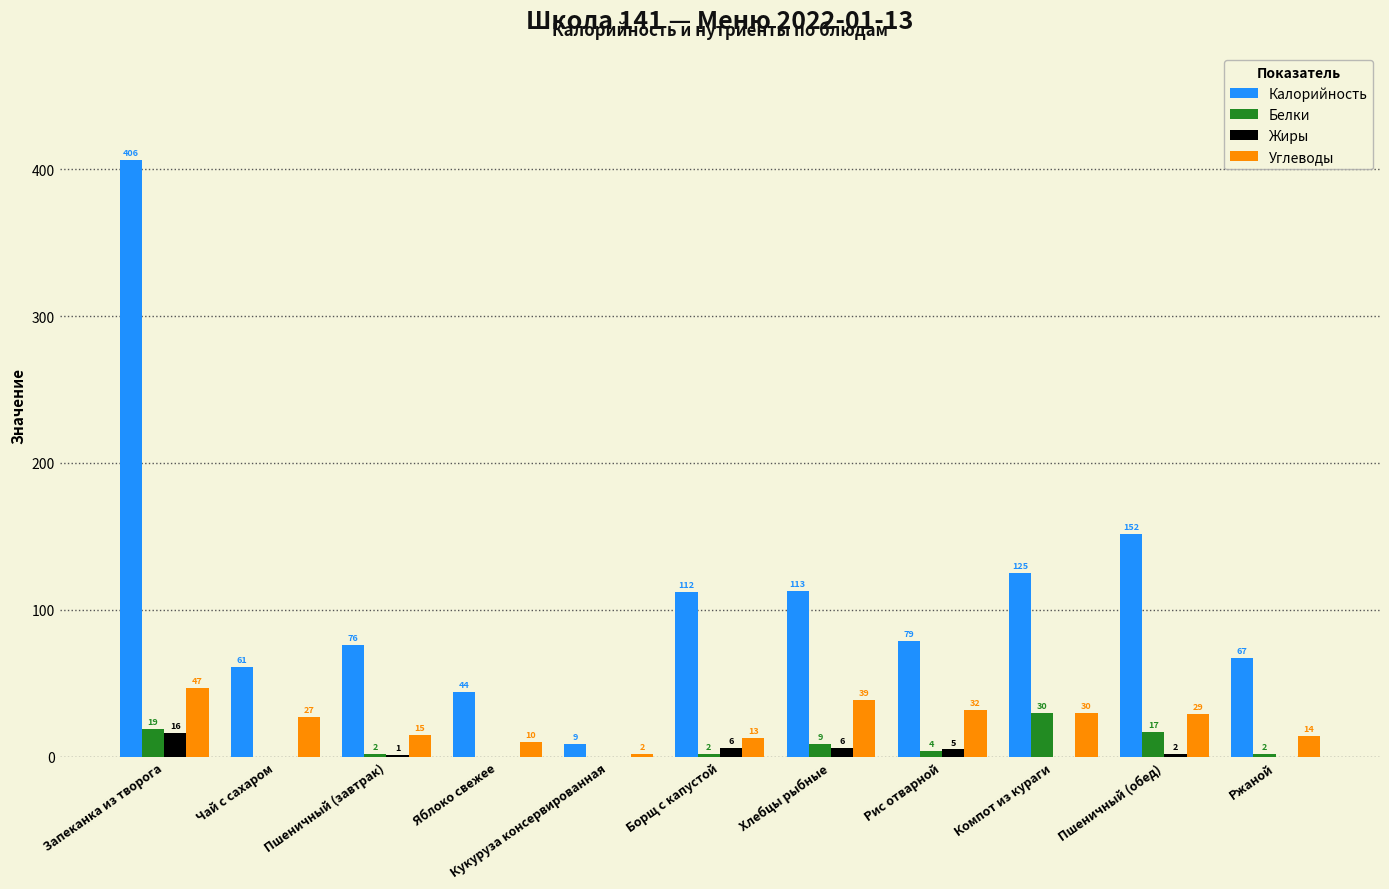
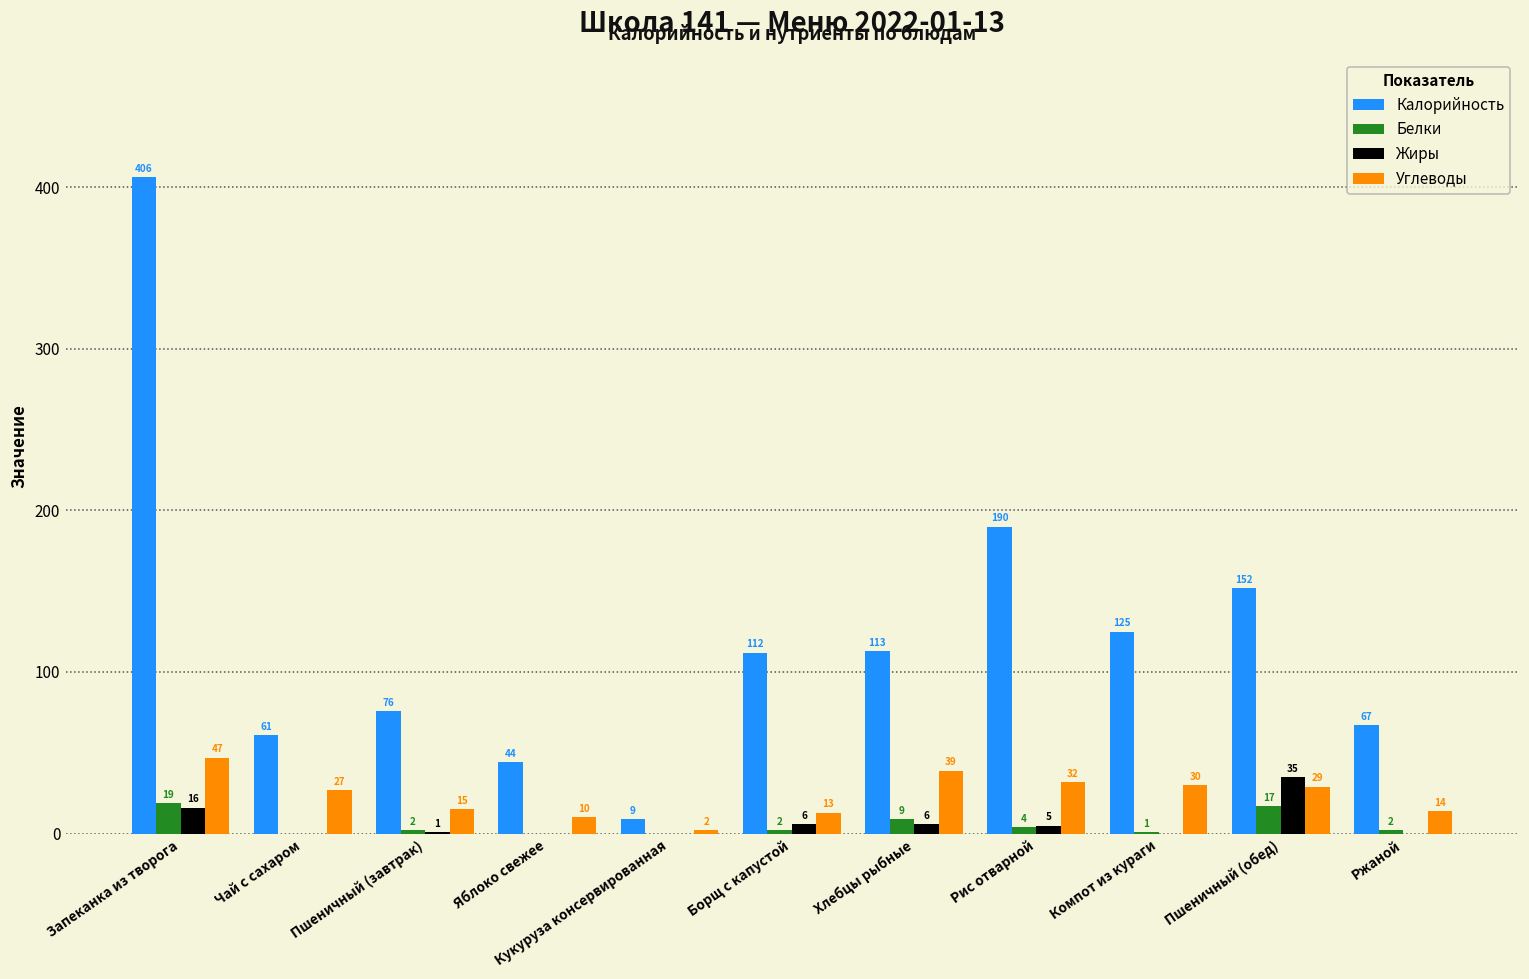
  {
    "Калорийность": {
      "Запеканка из творога": 406,
      "Чай с сахаром": 61,
      "Пшеничный (завтрак)": 76,
      "Яблоко свежее": 44,
      "Кукуруза консервированная": 9,
      "Борщ с капустой": 112,
      "Хлебцы рыбные": 113,
-     "Рис отварной": 79,
+     "Рис отварной": 190,
      "Компот из кураги": 125,
      "Пшеничный (обед)": 152,
      "Ржаной": 67
    },
    "Белки": {
      "Запеканка из творога": 19,
      "Пшеничный (завтрак)": 2,
      "Борщ с капустой": 2,
      "Хлебцы рыбные": 9,
      "Рис отварной": 4,
-     "Компот из кураги": 30,
+     "Компот из кураги": 1,
      "Пшеничный (обед)": 17,
      "Ржаной": 2
    },
    "Жиры": {
      "Запеканка из творога": 16,
      "Пшеничный (завтрак)": 1,
      "Борщ с капустой": 6,
      "Хлебцы рыбные": 6,
      "Рис отварной": 5,
-     "Пшеничный (обед)": 2
+     "Пшеничный (обед)": 35
    },
    "Углеводы": {
      "Запеканка из творога": 47,
      "Чай с сахаром": 27,
      "Пшеничный (завтрак)": 15,
      "Яблоко свежее": 10,
      "Кукуруза консервированная": 2,
      "Борщ с капустой": 13,
      "Хлебцы рыбные": 39,
      "Рис отварной": 32,
      "Компот из кураги": 30,
      "Пшеничный (обед)": 29,
      "Ржаной": 14
    }
  }
